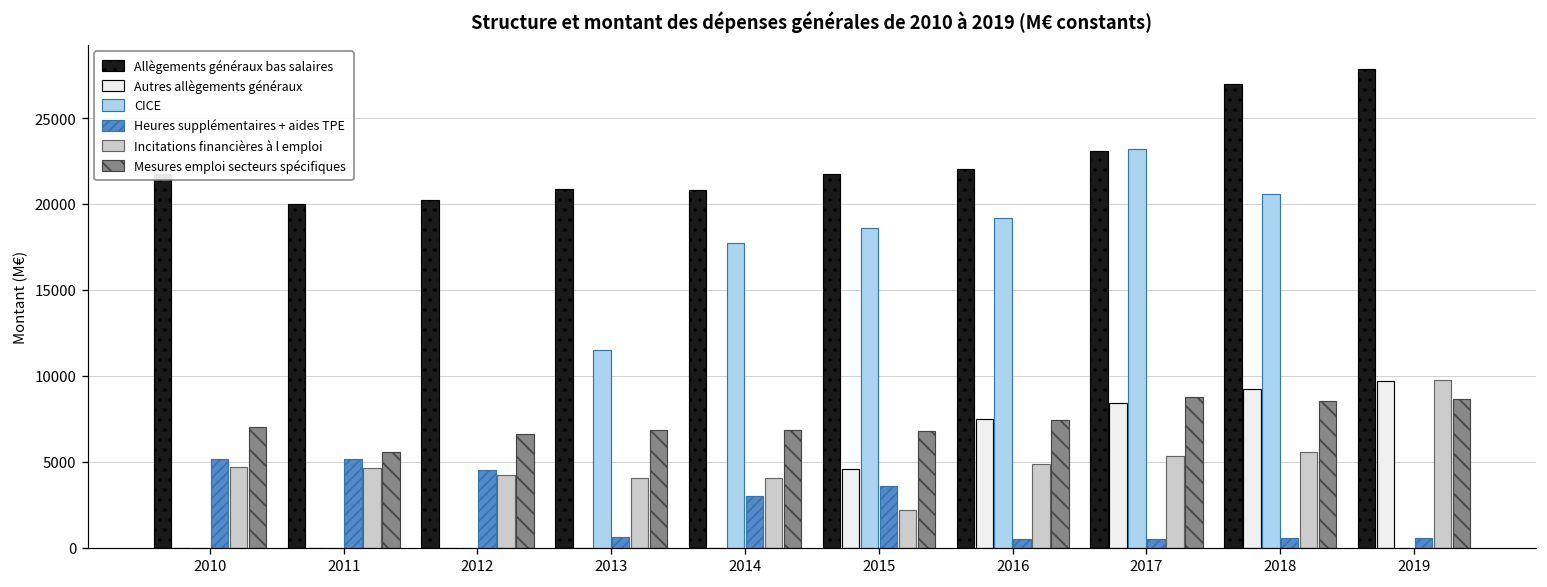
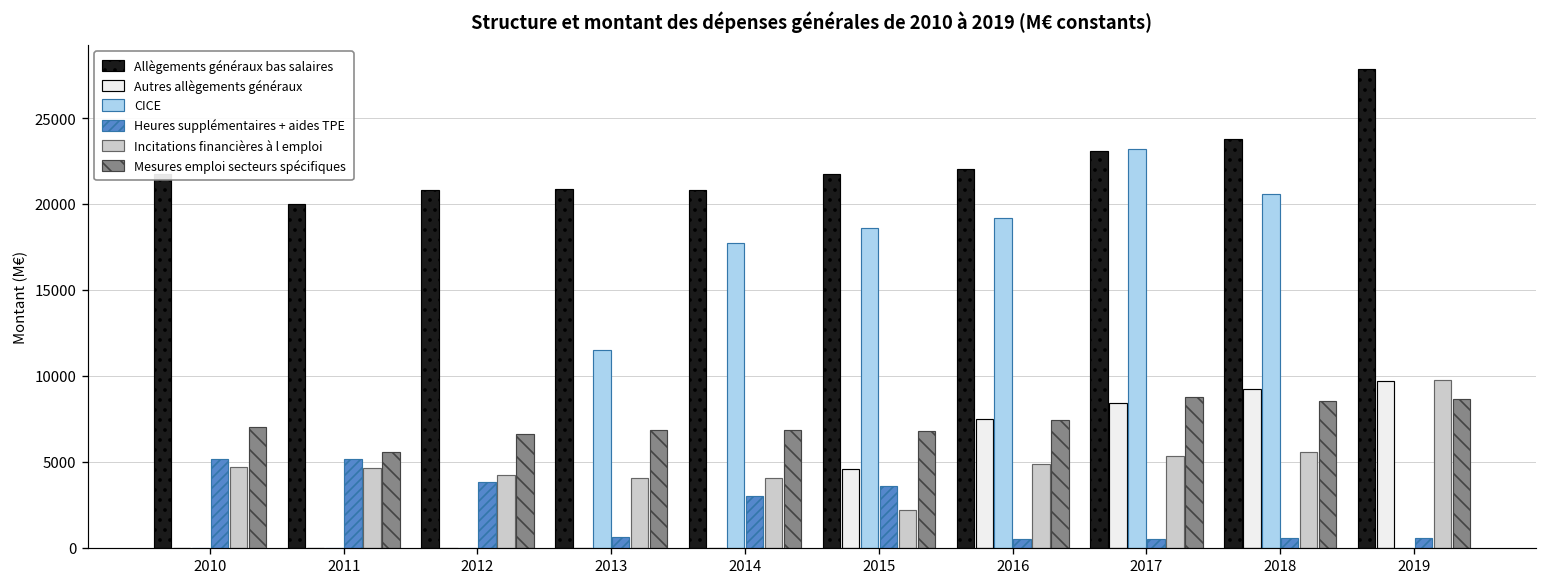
  {
    "Allègements généraux bas salaires": {
      "2011": 20000,
-     "2012": 20200,
+     "2012": 20800,
      "2013": 20900,
      "2014": 20800,
      "2015": 21700,
      "2016": 22000,
      "2017": 23100,
-     "2018": 27000,
+     "2018": 23800,
      "2019": 27900
    },
    "Autres allègements généraux": {
      "2010": 0,
      "2011": 0,
      "2012": 0,
      "2013": 0,
      "2014": 0,
      "2015": 4600,
      "2016": 7500,
      "2017": 8400,
      "2018": 9200,
      "2019": 9700
    },
    "Heures supplémentaires + aides TPE": {
      "2010": 5100,
      "2011": 5200,
-     "2012": 4500,
+     "2012": 3800,
      "2013": 600,
      "2014": 3000,
      "2015": 3600,
      "2016": 500,
      "2017": 500,
      "2018": 600,
      "2019": 600
    },
    "Mesures emploi secteurs spécifiques": {
      "2010": 7000,
      "2011": 5600,
      "2012": 6600,
      "2013": 6900,
      "2014": 6800,
      "2015": 6800,
      "2016": 7400,
      "2017": 8800,
      "2018": 8500,
      "2019": 8600
    }
  }
